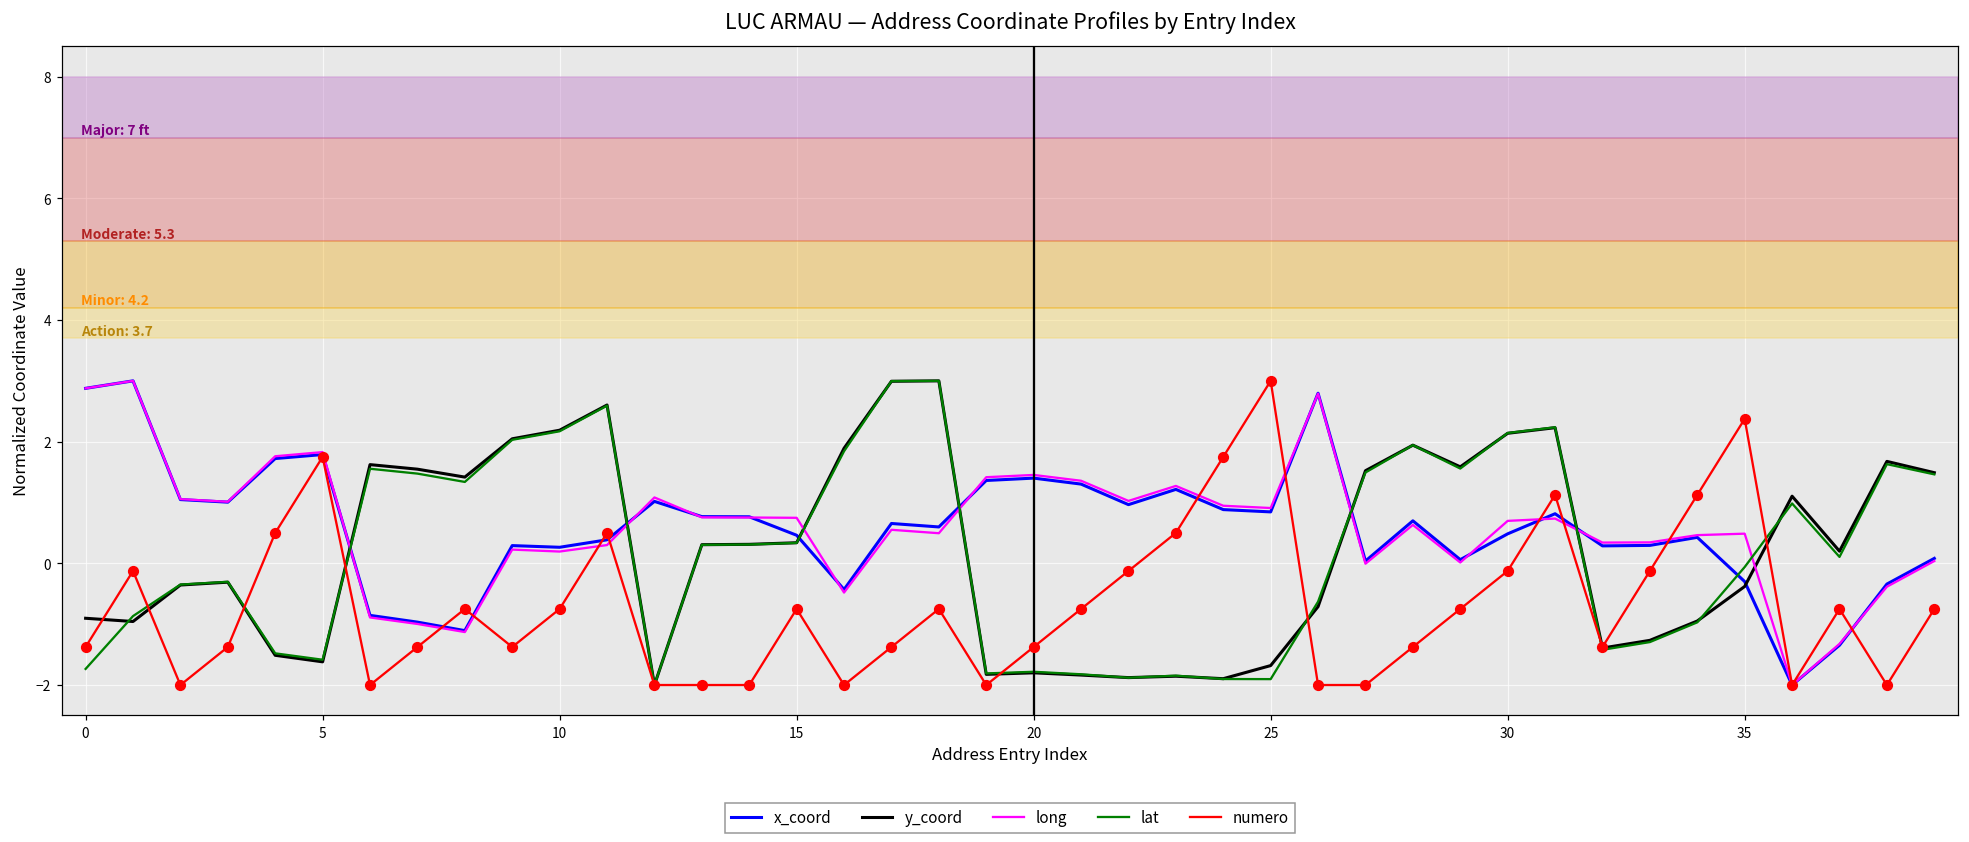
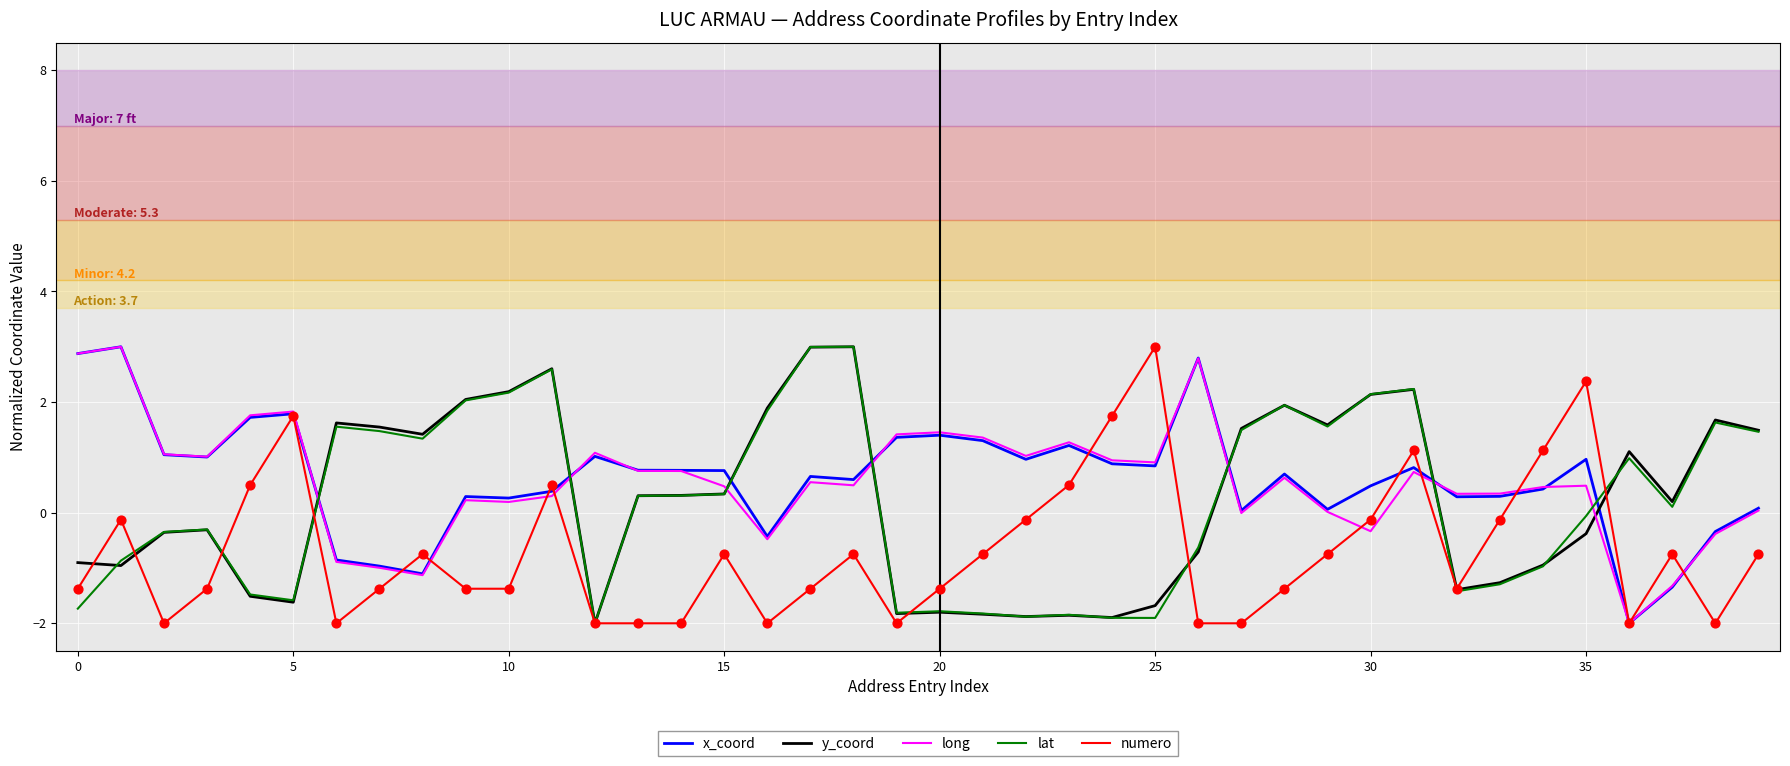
  {
    "x_coord": {
      "10": 0.3,
-     "15": 0.5,
+     "15": 0.8,
      "20": 1.4,
      "25": 0.8,
      "30": 0.5,
-     "35": -0.3
+     "35": 1.0
    },
    "y_coord": {
      "0": -0.9,
      "25": -1.7,
      "35": -0.4
    },
    "long": {
      "10": 0.2,
-     "15": 0.7,
+     "15": 0.5,
      "20": 1.5,
      "25": 0.9,
-     "30": 0.7,
+     "30": -0.3,
      "35": 0.5
    },
    "lat": {
      "0": -1.7,
      "25": -1.9,
      "35": -0.1
    },
    "numero": {
      "0": -1.4,
-     "10": -0.8,
+     "10": -1.4,
      "15": -0.8,
      "20": -1.4,
      "25": 3.0,
      "30": -0.1,
      "35": 2.4
    }
  }
